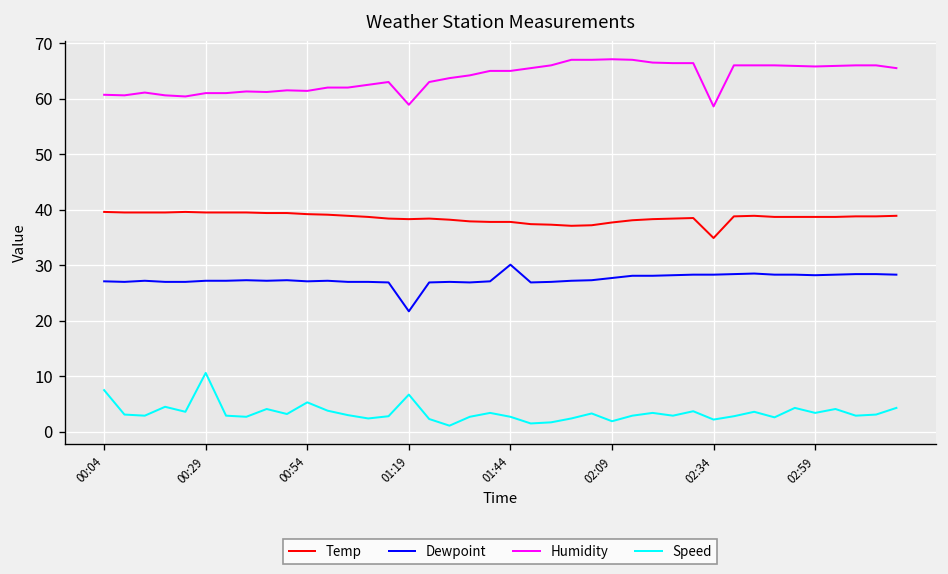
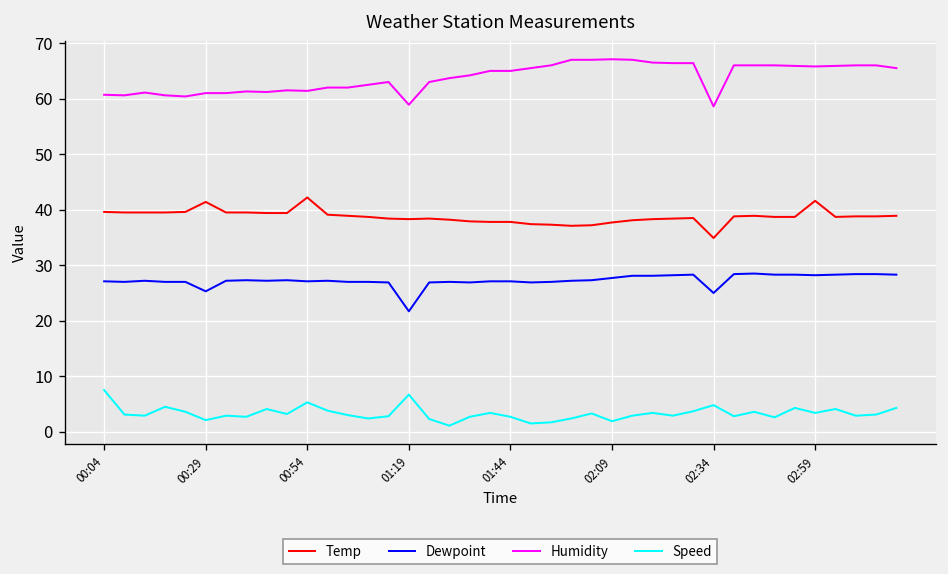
  {
    "Temp": {
      "00:04": 40,
-     "00:29": 40,
-     "00:54": 39,
+     "00:29": 41,
+     "00:54": 42,
      "01:19": 38,
      "01:44": 38,
      "02:09": 38,
      "02:34": 35,
-     "02:59": 39
+     "02:59": 42
    },
    "Dewpoint": {
      "00:04": 27,
-     "00:29": 27,
+     "00:29": 25,
      "00:54": 27,
      "01:19": 22,
-     "01:44": 30,
+     "01:44": 27,
      "02:09": 28,
-     "02:34": 28,
+     "02:34": 25,
      "02:59": 28
    },
    "Humidity": {
      "00:04": 61,
      "00:29": 61,
      "00:54": 61,
      "01:19": 59,
      "01:44": 65,
      "02:09": 67,
      "02:34": 59,
      "02:59": 66
    },
    "Speed": {
      "00:04": 8,
-     "00:29": 11,
+     "00:29": 2,
      "00:54": 5,
      "01:19": 7,
      "01:44": 3,
      "02:09": 2,
-     "02:34": 2,
+     "02:34": 5,
      "02:59": 3
    }
  }
